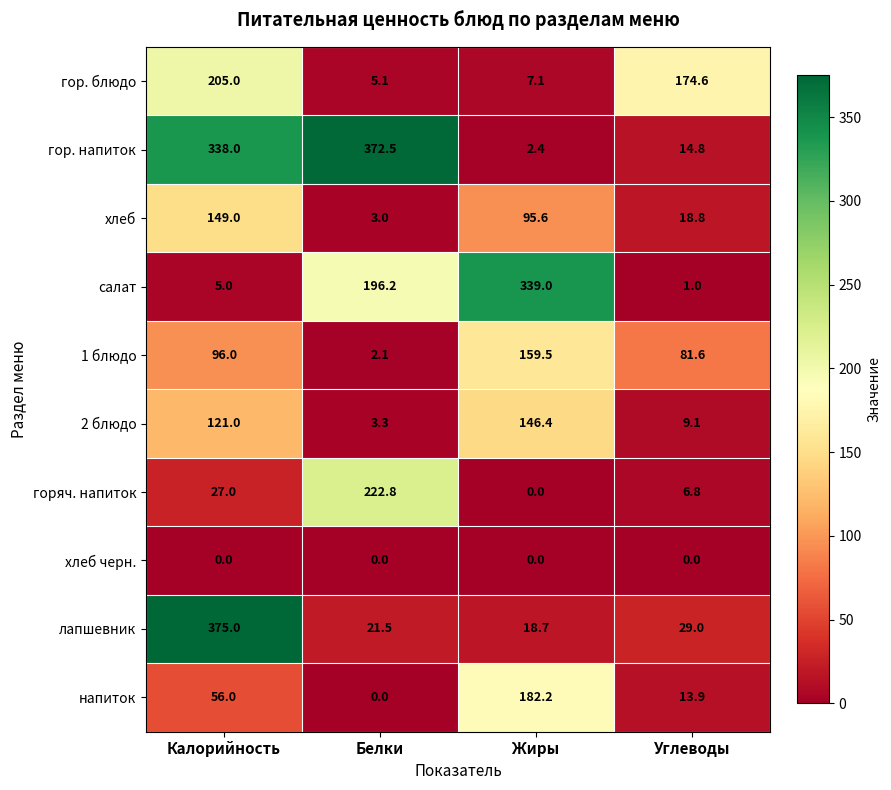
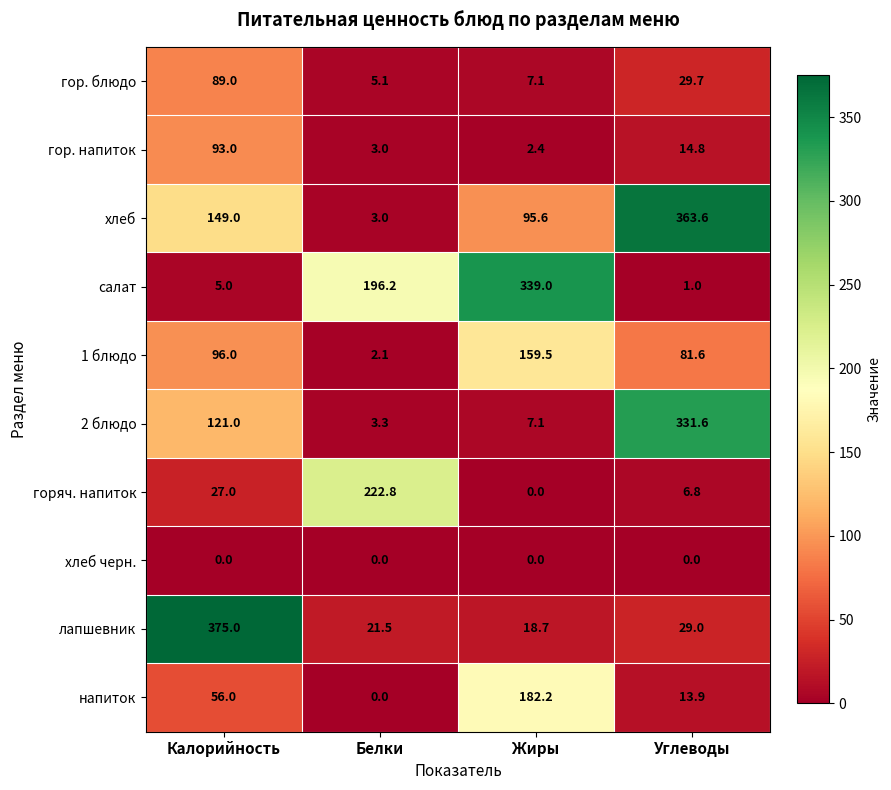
  {
    "гор. блюдо": {
-     "Калорийность": 205.0,
+     "Калорийность": 89.0,
      "Белки": 5.1,
      "Жиры": 7.1,
-     "Углеводы": 174.6
+     "Углеводы": 29.7
    },
    "гор. напиток": {
-     "Калорийность": 338.0,
-     "Белки": 372.5,
+     "Калорийность": 93.0,
+     "Белки": 3.0,
      "Жиры": 2.4,
      "Углеводы": 14.8
    },
    "хлеб": {
      "Калорийность": 149.0,
      "Белки": 3.0,
      "Жиры": 95.6,
-     "Углеводы": 18.8
+     "Углеводы": 363.6
    },
    "салат": {
      "Калорийность": 5.0,
      "Белки": 196.2,
      "Жиры": 339.0,
      "Углеводы": 1.0
    },
    "1 блюдо": {
      "Калорийность": 96.0,
      "Белки": 2.1,
      "Жиры": 159.5,
      "Углеводы": 81.6
    },
    "2 блюдо": {
      "Калорийность": 121.0,
      "Белки": 3.3,
-     "Жиры": 146.4,
-     "Углеводы": 9.1
+     "Жиры": 7.1,
+     "Углеводы": 331.6
    },
    "горяч. напиток": {
      "Калорийность": 27.0,
      "Белки": 222.8,
      "Жиры": 0.0,
      "Углеводы": 6.8
    },
    "хлеб черн.": {
      "Калорийность": 0.0,
      "Белки": 0.0,
      "Жиры": 0.0,
      "Углеводы": 0.0
    },
    "лапшевник": {
      "Калорийность": 375.0,
      "Белки": 21.5,
      "Жиры": 18.7,
      "Углеводы": 29.0
    },
    "напиток": {
      "Калорийность": 56.0,
      "Белки": 0.0,
      "Жиры": 182.2,
      "Углеводы": 13.9
    }
  }
